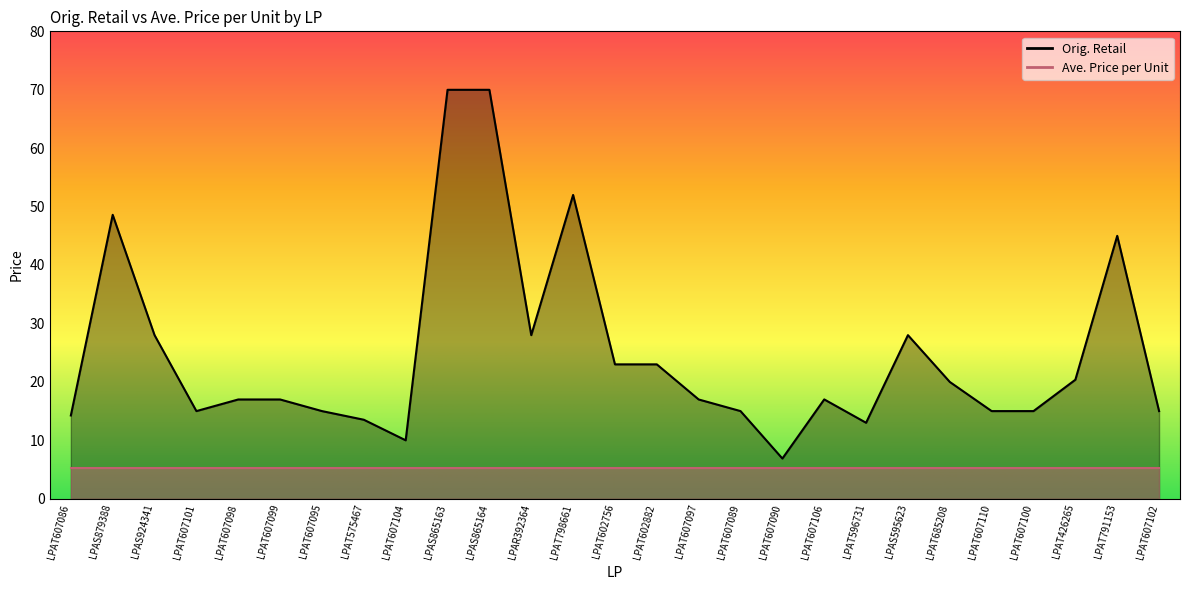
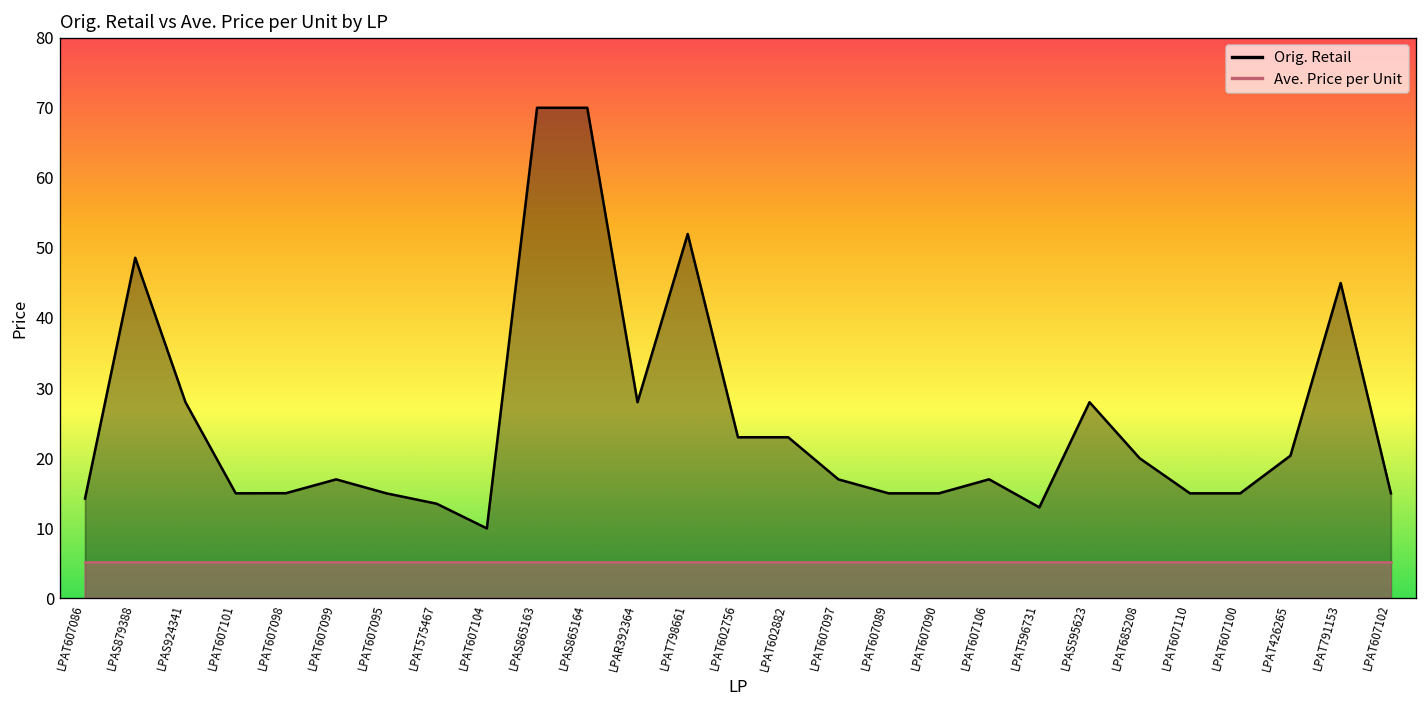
  {
    "Orig. Retail": {
      "LPAT607086": 14,
      "LPAS879388": 49,
      "LPAS924341": 28,
      "LPAT607101": 15,
-     "LPAT607098": 17,
+     "LPAT607098": 15,
      "LPAT607099": 17,
      "LPAT607095": 15,
      "LPAT575467": 14,
      "LPAT607104": 10,
      "LPAS865163": 70,
      "LPAS865164": 70,
      "LPAR392364": 28,
      "LPAT798661": 52,
      "LPAT602756": 23,
      "LPAT602882": 23,
      "LPAT607097": 17,
      "LPAT607089": 15,
-     "LPAT607090": 7,
+     "LPAT607090": 15,
      "LPAT607106": 17,
      "LPAT596731": 13,
      "LPAS595623": 28,
      "LPAT685208": 20,
      "LPAT607110": 15,
      "LPAT607100": 15,
      "LPAT426265": 20,
      "LPAT791153": 45,
      "LPAT607102": 15
    },
    "Ave. Price per Unit": {
      "LPAT607086": 5,
      "LPAS879388": 5,
      "LPAS924341": 5,
      "LPAT607101": 5,
      "LPAT607098": 5,
      "LPAT607099": 5,
      "LPAT607095": 5,
      "LPAT575467": 5,
      "LPAT607104": 5,
      "LPAS865163": 5,
      "LPAS865164": 5,
      "LPAR392364": 5,
      "LPAT798661": 5,
      "LPAT602756": 5,
      "LPAT602882": 5,
      "LPAT607097": 5,
      "LPAT607089": 5,
      "LPAT607090": 5,
      "LPAT607106": 5,
      "LPAT596731": 5,
      "LPAS595623": 5,
      "LPAT685208": 5,
      "LPAT607110": 5,
      "LPAT607100": 5,
      "LPAT426265": 5,
      "LPAT791153": 5,
      "LPAT607102": 5
    }
  }
